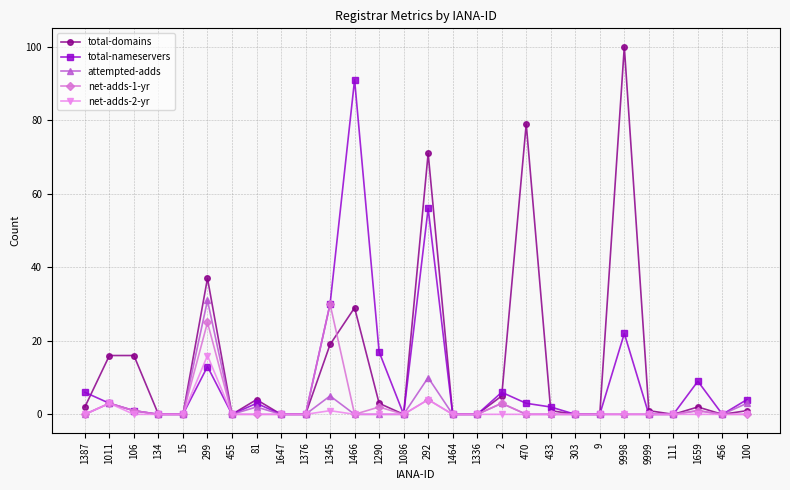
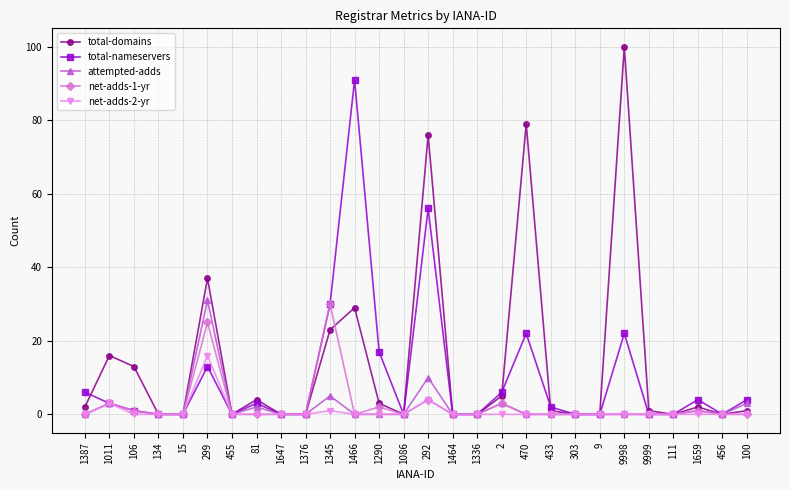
  {
    "total-domains": {
      "1387": 2,
      "1011": 16,
-     "106": 16,
+     "106": 13,
      "299": 37,
      "81": 4,
-     "1345": 19,
+     "1345": 23,
      "1466": 29,
      "1290": 3,
-     "292": 71,
+     "292": 76,
      "2": 5,
      "470": 79,
      "433": 1,
      "9998": 100,
      "9999": 1,
      "1659": 2,
      "100": 1
    },
    "total-nameservers": {
      "1387": 6,
      "299": 13,
      "81": 3,
      "1466": 91,
      "1290": 17,
      "292": 56,
      "2": 6,
-     "470": 3,
+     "470": 22,
      "433": 2,
      "9998": 22,
-     "1659": 9,
+     "1659": 4,
      "100": 4
    }
  }
